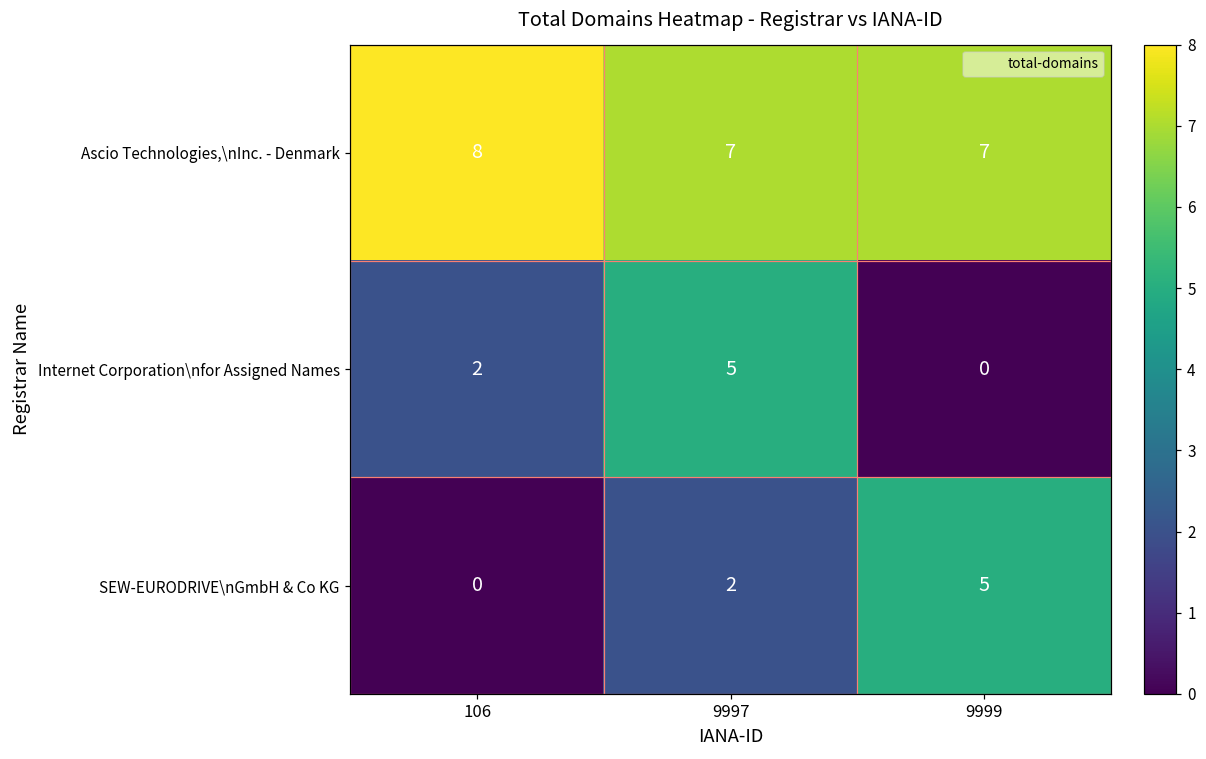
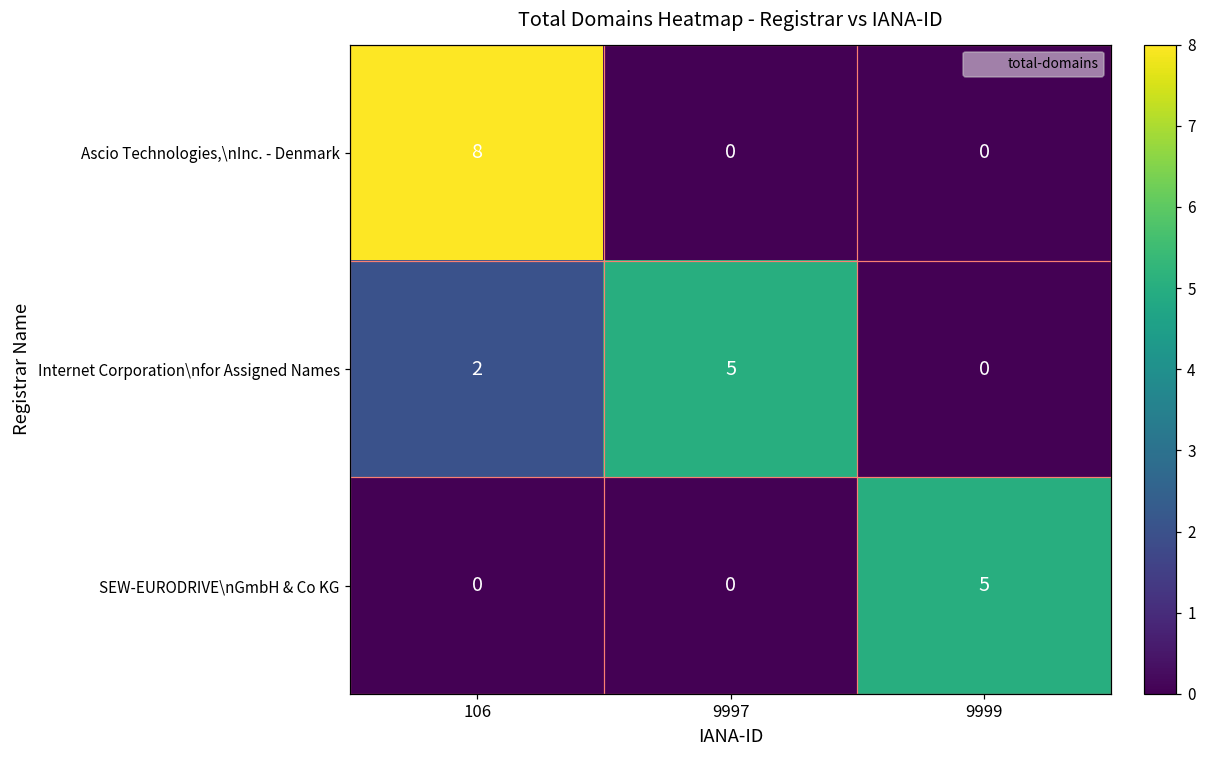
  {
    "Ascio Technologies,\\nInc. - Denmark": {
      "106": 8,
-     "9997": 7,
-     "9999": 7
+     "9997": 0,
+     "9999": 0
    },
    "Internet Corporation\\nfor Assigned Names": {
      "106": 2,
      "9997": 5,
      "9999": 0
    },
    "SEW-EURODRIVE\\nGmbH & Co KG": {
      "106": 0,
-     "9997": 2,
+     "9997": 0,
      "9999": 5
    }
  }
